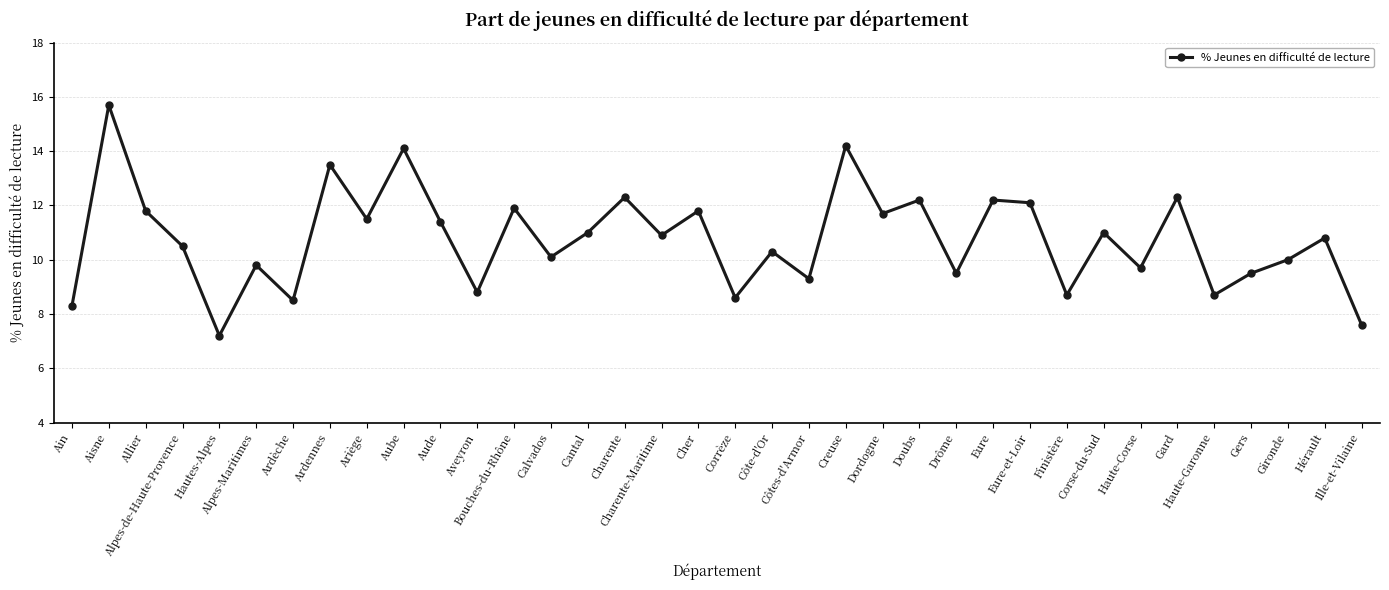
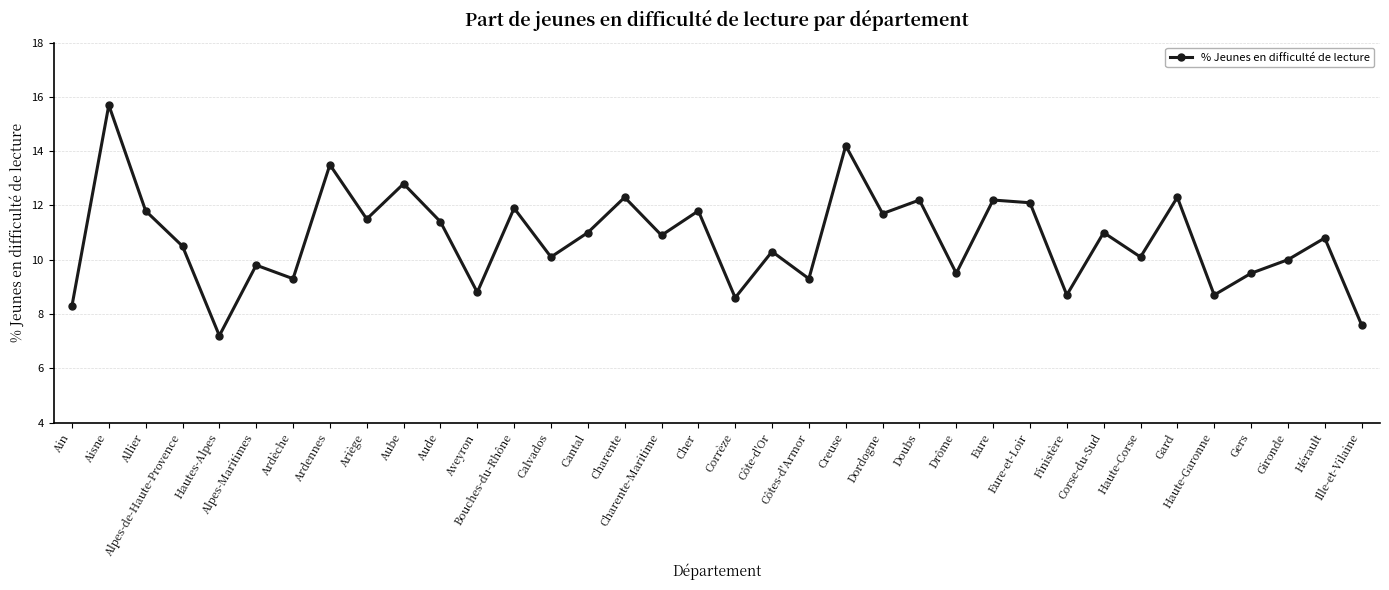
  {
    "Ain": 8.3,
    "Aisne": 15.7,
    "Allier": 11.8,
    "Alpes-de-Haute-Provence": 10.5,
    "Hautes-Alpes": 7.2,
    "Alpes-Maritimes": 9.8,
-   "Ardèche": 8.5,
+   "Ardèche": 9.3,
    "Ardennes": 13.5,
    "Ariège": 11.5,
-   "Aube": 14.1,
+   "Aube": 12.8,
    "Aude": 11.4,
    "Aveyron": 8.8,
    "Bouches-du-Rhône": 11.9,
    "Calvados": 10.1,
    "Cantal": 11.0,
    "Charente": 12.3,
    "Charente-Maritime": 10.9,
    "Cher": 11.8,
    "Corrèze": 8.6,
    "Côte-d'Or": 10.3,
    "Côtes-d'Armor": 9.3,
    "Creuse": 14.2,
    "Dordogne": 11.7,
    "Doubs": 12.2,
    "Drôme": 9.5,
    "Eure": 12.2,
    "Eure-et-Loir": 12.1,
    "Finistère": 8.7,
    "Corse-du-Sud": 11.0,
-   "Haute-Corse": 9.7,
+   "Haute-Corse": 10.1,
    "Gard": 12.3,
    "Haute-Garonne": 8.7,
    "Gers": 9.5,
    "Gironde": 10.0,
    "Hérault": 10.8,
    "Ille-et-Vilaine": 7.6
  }
